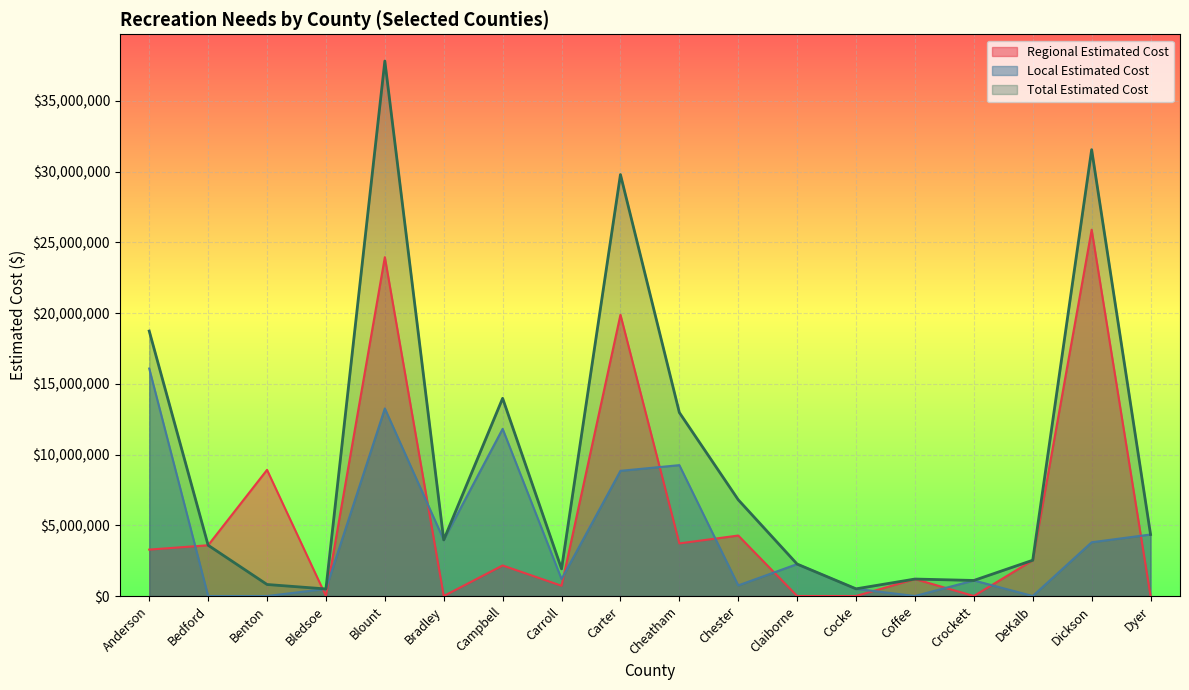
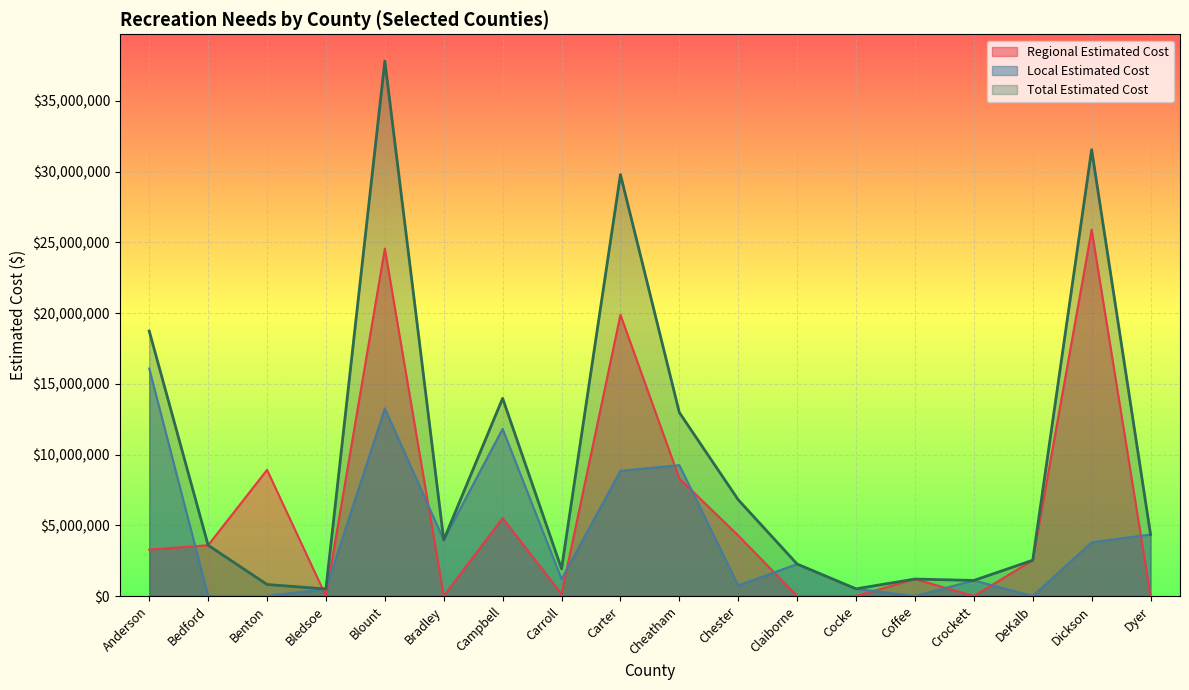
  {
    "Regional Estimated Cost": {
      "Anderson": "$3,300,000",
      "Benton": "$8,900,000",
      "Bledsoe": "$0",
-     "Blount": "$24,000,000",
+     "Blount": "$24,600,000",
      "Bradley": "$0",
-     "Campbell": "$2,200,000",
-     "Carroll": "$700,000",
+     "Campbell": "$5,500,000",
+     "Carroll": "$100,000",
      "Carter": "$19,900,000",
-     "Cheatham": "$3,700,000",
+     "Cheatham": "$8,300,000",
      "Chester": "$4,300,000",
      "Claiborne": "$0",
      "Cocke": "$0",
      "Crockett": "$0",
      "Dickson": "$25,900,000",
      "Dyer": "$0"
    }
  }
